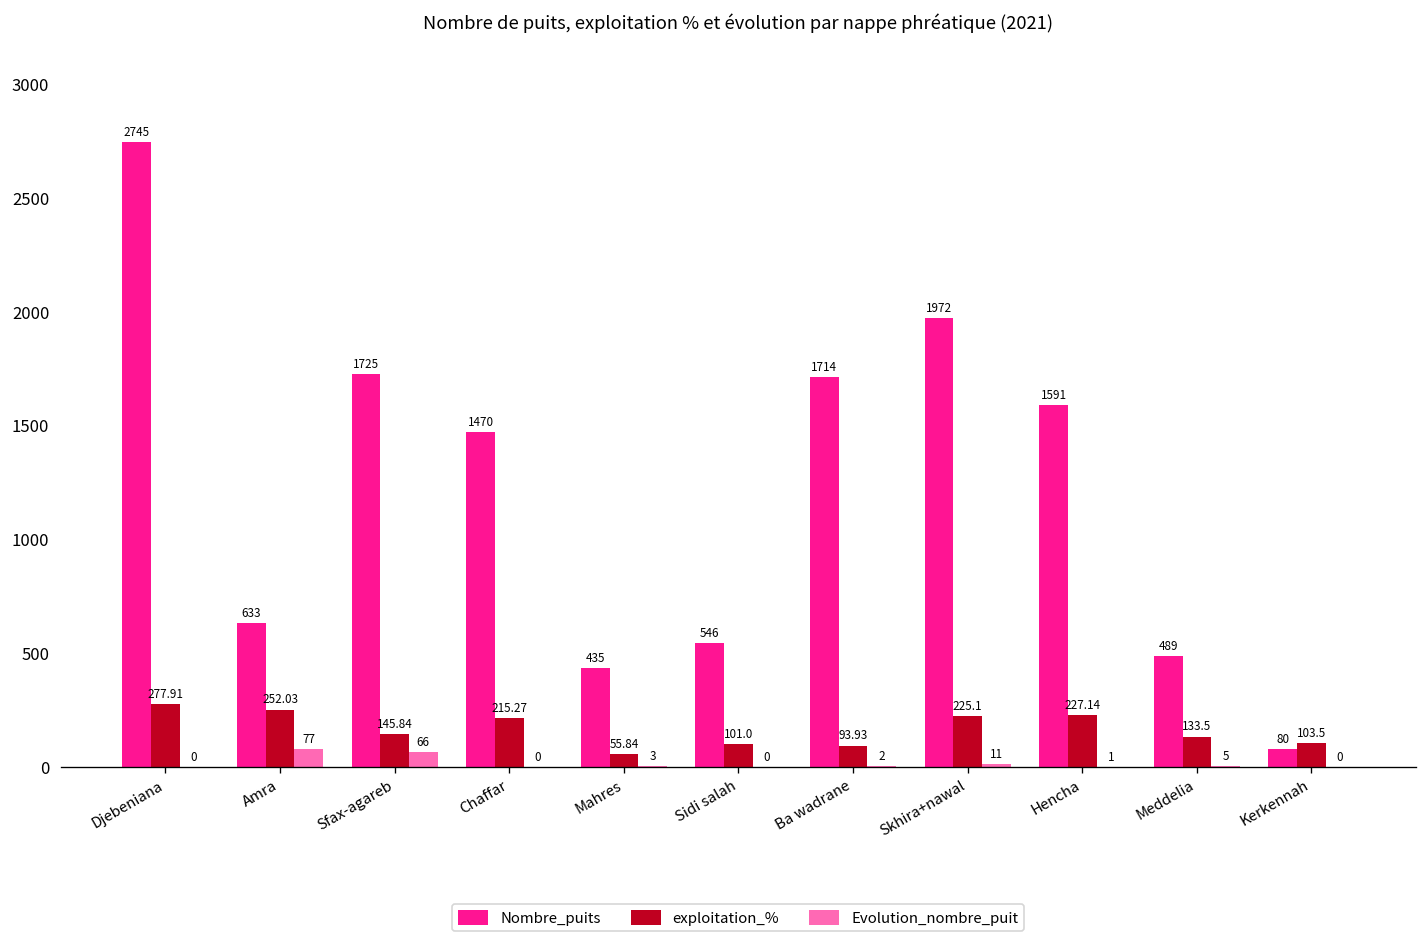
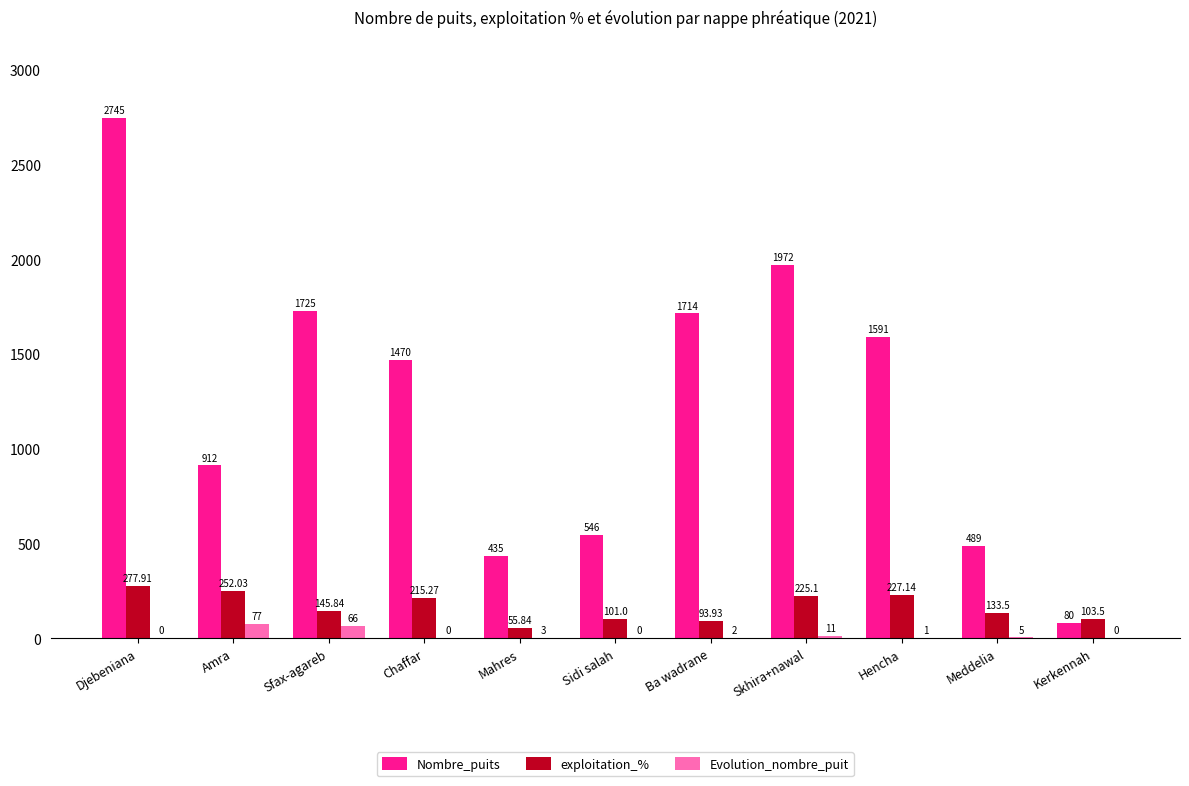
  {
    "Nombre_puits": {
      "Djebeniana": 2745,
-     "Amra": 633,
+     "Amra": 912,
      "Sfax-agareb": 1725,
      "Chaffar": 1470,
      "Mahres": 435,
      "Sidi salah": 546,
      "Ba wadrane": 1714,
      "Skhira+nawal": 1972,
      "Hencha": 1591,
      "Meddelia": 489,
      "Kerkennah": 80
    },
    "exploitation_%": {
      "Djebeniana": 277.91,
      "Amra": 252.03,
      "Sfax-agareb": 145.84,
      "Chaffar": 215.27,
      "Mahres": 55.84,
      "Sidi salah": 101.0,
      "Ba wadrane": 93.93,
      "Skhira+nawal": 225.1,
      "Hencha": 227.14,
      "Meddelia": 133.5,
      "Kerkennah": 103.5
    },
    "Evolution_nombre_puit": {
      "Djebeniana": 0,
      "Amra": 77,
      "Sfax-agareb": 66,
      "Chaffar": 0,
      "Mahres": 3,
      "Sidi salah": 0,
      "Ba wadrane": 2,
      "Skhira+nawal": 11,
      "Hencha": 1,
      "Meddelia": 5,
      "Kerkennah": 0
    }
  }
